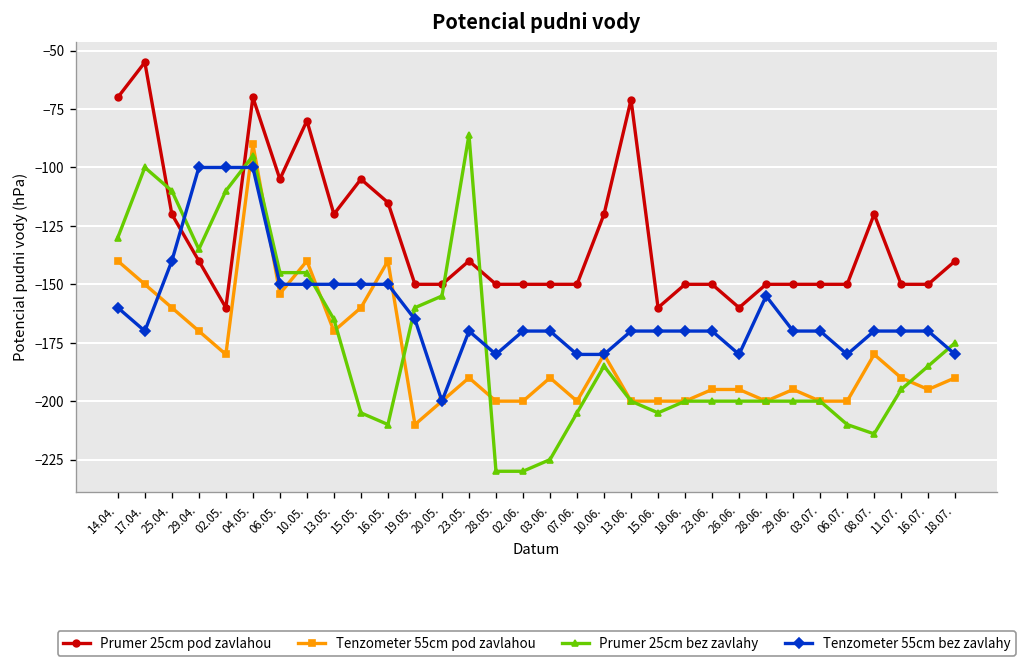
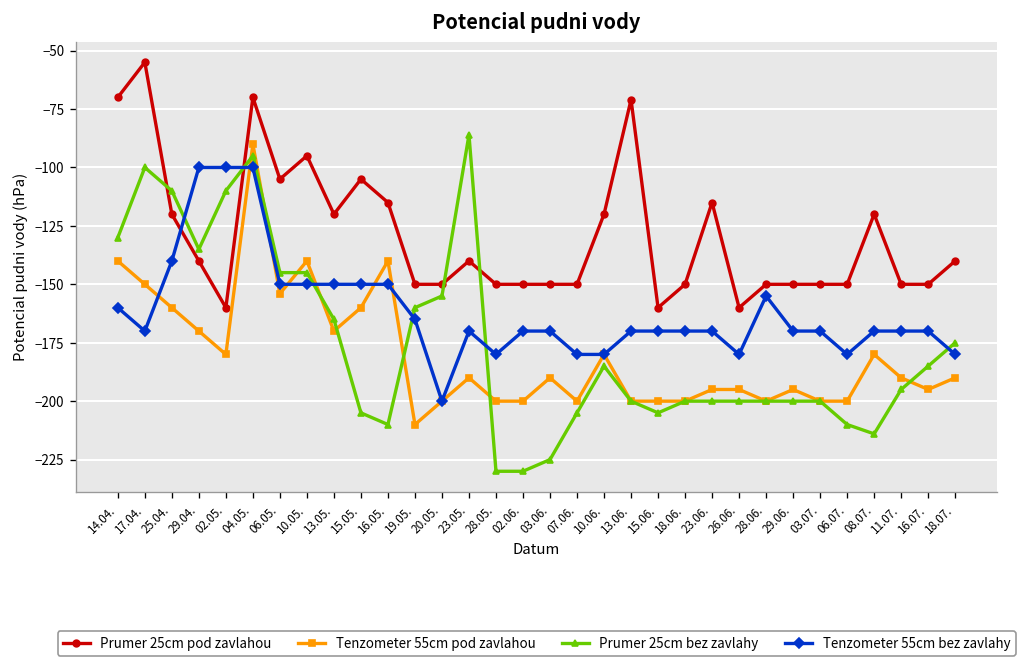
  {
    "Prumer 25cm pod zavlahou": {
      "14.04.": -70,
      "17.04.": -55,
      "25.04.": -120,
      "29.04.": -140,
      "02.05.": -160,
      "04.05.": -70,
      "06.05.": -105,
-     "10.05.": -80,
+     "10.05.": -95,
      "13.05.": -120,
      "15.05.": -105,
      "16.05.": -115,
      "19.05.": -150,
      "20.05.": -150,
      "23.05.": -140,
      "28.05.": -150,
      "02.06.": -150,
      "03.06.": -150,
      "07.06.": -150,
      "10.06.": -120,
      "13.06.": -71,
      "15.06.": -160,
      "18.06.": -150,
-     "23.06.": -150,
+     "23.06.": -115,
      "26.06.": -160,
      "28.06.": -150,
      "29.06.": -150,
      "03.07.": -150,
      "06.07.": -150,
      "08.07.": -120,
      "11.07.": -150,
      "16.07.": -150,
      "18.07.": -140
    },
    "Tenzometer 55cm pod zavlahou": {
      "14.04.": -140,
      "17.04.": -150,
      "25.04.": -160,
      "29.04.": -170,
      "02.05.": -180,
      "04.05.": -90,
      "06.05.": -154,
      "10.05.": -140,
      "13.05.": -170,
      "15.05.": -160,
      "16.05.": -140,
      "19.05.": -210,
      "23.05.": -190,
      "28.05.": -200,
      "02.06.": -200,
      "03.06.": -190,
      "07.06.": -200,
      "15.06.": -200,
      "23.06.": -195,
      "26.06.": -195,
      "29.06.": -195,
      "06.07.": -200,
      "08.07.": -180,
      "11.07.": -190,
      "16.07.": -195,
      "18.07.": -190
    },
    "Prumer 25cm bez zavlahy": {
      "14.04.": -130,
      "17.04.": -100,
      "25.04.": -110,
      "29.04.": -135,
      "02.05.": -110,
      "04.05.": -95,
      "06.05.": -145,
      "10.05.": -145,
      "13.05.": -165,
      "15.05.": -205,
      "16.05.": -210,
      "19.05.": -160,
      "20.05.": -155,
      "23.05.": -86,
      "28.05.": -230,
      "02.06.": -230,
      "03.06.": -225,
      "07.06.": -205,
      "10.06.": -185,
      "15.06.": -205,
      "23.06.": -200,
      "26.06.": -200,
      "29.06.": -200,
      "06.07.": -210,
      "08.07.": -214,
      "11.07.": -195,
      "16.07.": -185,
      "18.07.": -175
    },
    "Tenzometer 55cm bez zavlahy": {
      "14.04.": -160,
      "17.04.": -170,
      "25.04.": -140,
      "29.04.": -100,
      "02.05.": -100,
      "04.05.": -100,
      "06.05.": -150,
      "10.05.": -150,
      "13.05.": -150,
      "15.05.": -150,
      "16.05.": -150,
      "19.05.": -165,
      "23.05.": -170,
      "28.05.": -180,
      "02.06.": -170,
      "03.06.": -170,
      "07.06.": -180,
      "13.06.": -170,
      "15.06.": -170,
      "18.06.": -170,
      "23.06.": -170,
      "26.06.": -180,
      "28.06.": -155,
      "29.06.": -170,
      "03.07.": -170,
      "06.07.": -180,
      "08.07.": -170,
      "11.07.": -170,
      "16.07.": -170,
      "18.07.": -180
    }
  }
